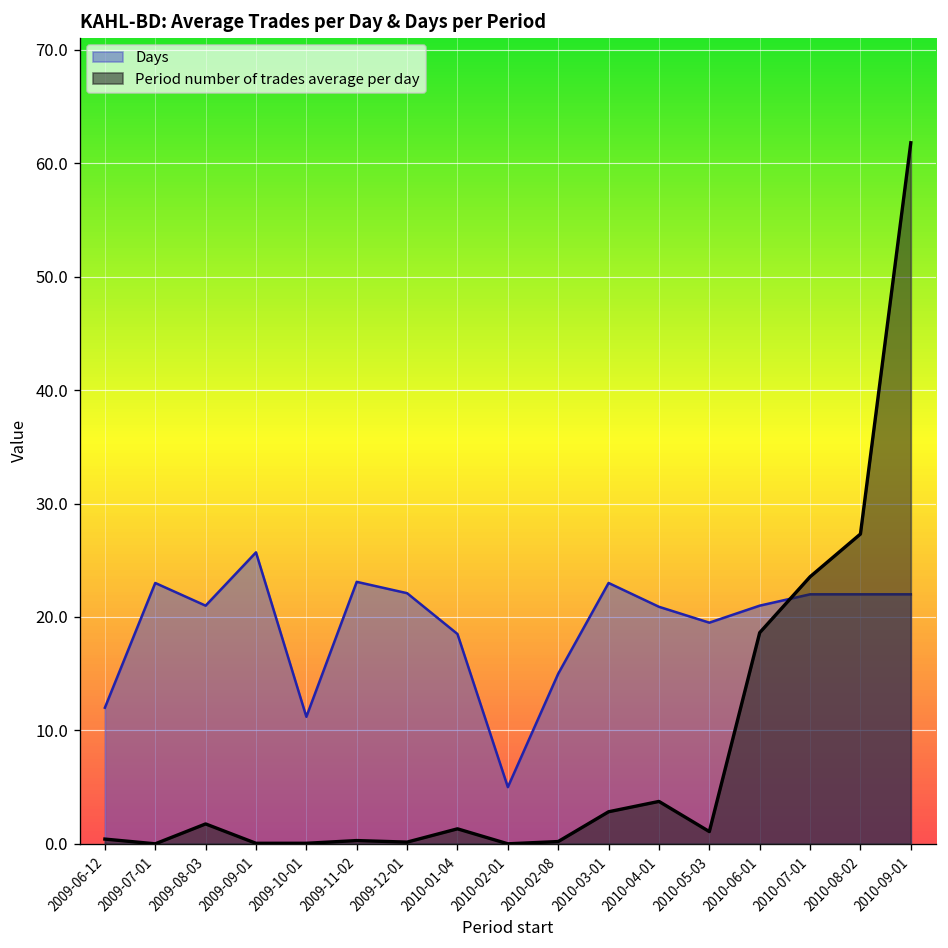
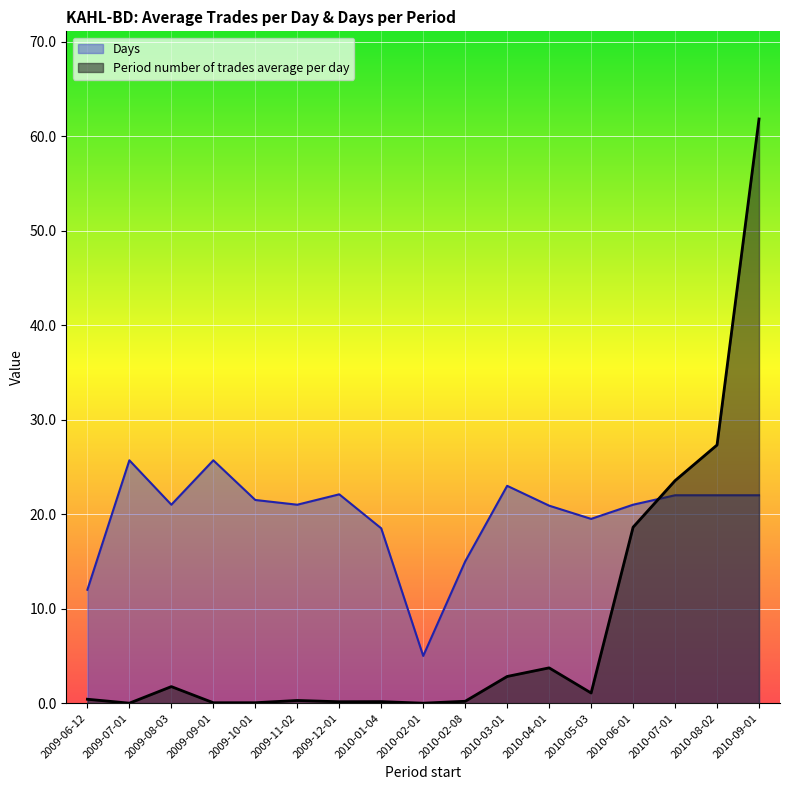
  {
    "Days": {
      "2009-06-12": 12,
-     "2009-07-01": 23,
+     "2009-07-01": 26,
      "2009-08-03": 21,
      "2009-09-01": 26,
-     "2009-10-01": 11,
-     "2009-11-02": 23,
+     "2009-10-01": 22,
+     "2009-11-02": 21,
      "2009-12-01": 22,
      "2010-01-04": 19,
      "2010-02-01": 5,
      "2010-02-08": 15,
      "2010-03-01": 23,
      "2010-04-01": 21,
      "2010-05-03": 20,
      "2010-06-01": 21,
      "2010-07-01": 22,
      "2010-08-02": 22,
      "2010-09-01": 22
    },
    "Period number of trades average per day": {
      "2009-06-12": 0,
      "2009-07-01": 0,
      "2009-08-03": 2,
      "2009-09-01": 0,
      "2009-10-01": 0,
      "2009-11-02": 0,
      "2009-12-01": 0,
-     "2010-01-04": 1,
+     "2010-01-04": 0,
      "2010-02-01": 0,
      "2010-02-08": 0,
      "2010-03-01": 3,
      "2010-04-01": 4,
      "2010-05-03": 1,
      "2010-06-01": 19,
      "2010-07-01": 24,
      "2010-08-02": 27,
      "2010-09-01": 62
    }
  }
